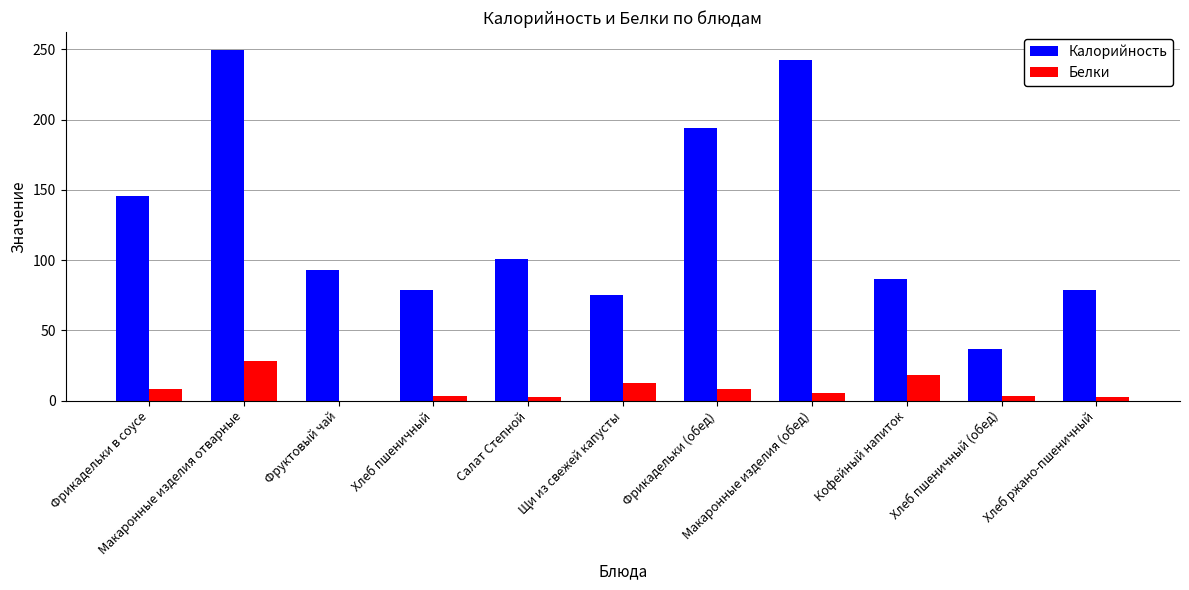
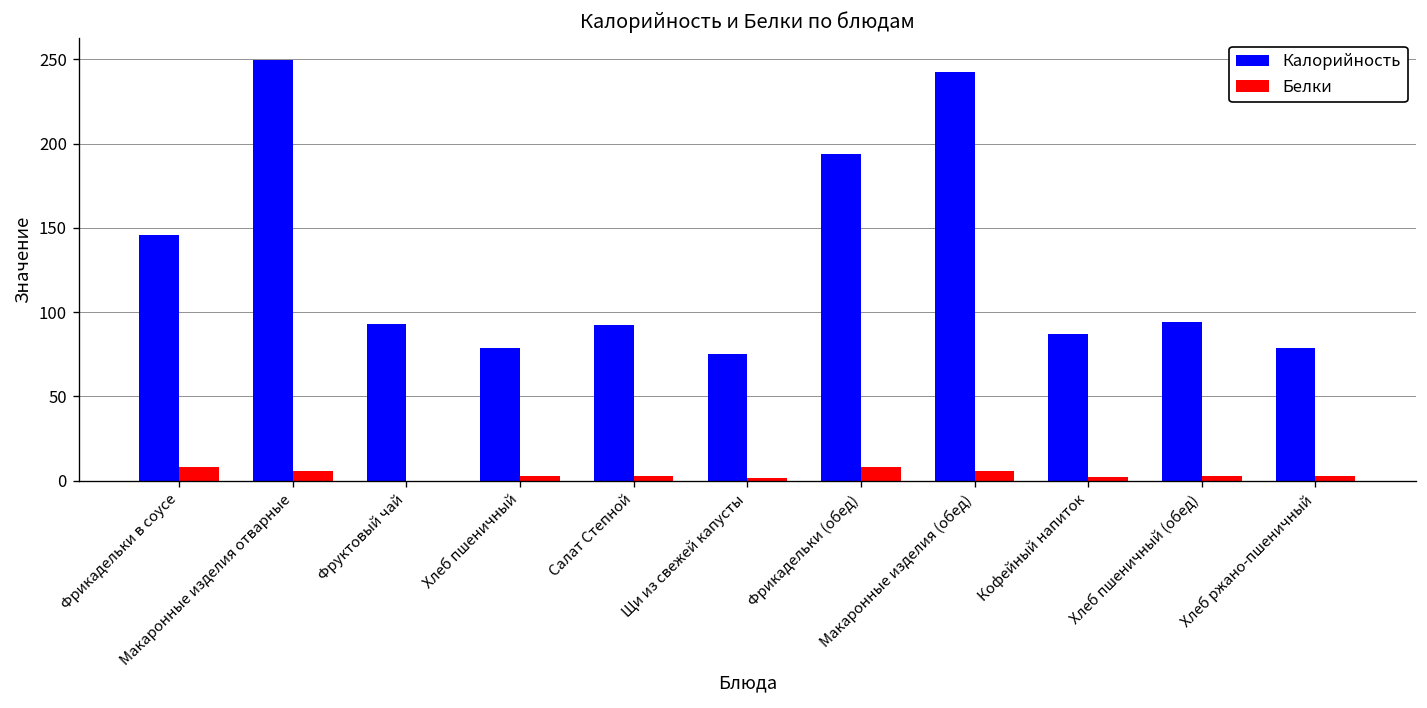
  {
    "Калорийность": {
      "Фрикадельки в соусе": 146,
      "Макаронные изделия отварные": 250,
      "Фруктовый чай": 93,
      "Хлеб пшеничный": 79,
-     "Салат Степной": 101,
+     "Салат Степной": 92,
      "Щи из свежей капусты": 75,
      "Фрикадельки (обед)": 194,
      "Макаронные изделия (обед)": 243,
      "Кофейный напиток": 87,
-     "Хлеб пшеничный (обед)": 37,
+     "Хлеб пшеничный (обед)": 94,
      "Хлеб ржано-пшеничный": 79
    },
    "Белки": {
      "Фрикадельки в соусе": 8,
-     "Макаронные изделия отварные": 28,
+     "Макаронные изделия отварные": 6,
      "Хлеб пшеничный": 3,
      "Салат Степной": 3,
-     "Щи из свежей капусты": 12,
+     "Щи из свежей капусты": 2,
      "Фрикадельки (обед)": 8,
      "Макаронные изделия (обед)": 6,
-     "Кофейный напиток": 19,
+     "Кофейный напиток": 2,
      "Хлеб пшеничный (обед)": 3,
      "Хлеб ржано-пшеничный": 3
    }
  }
